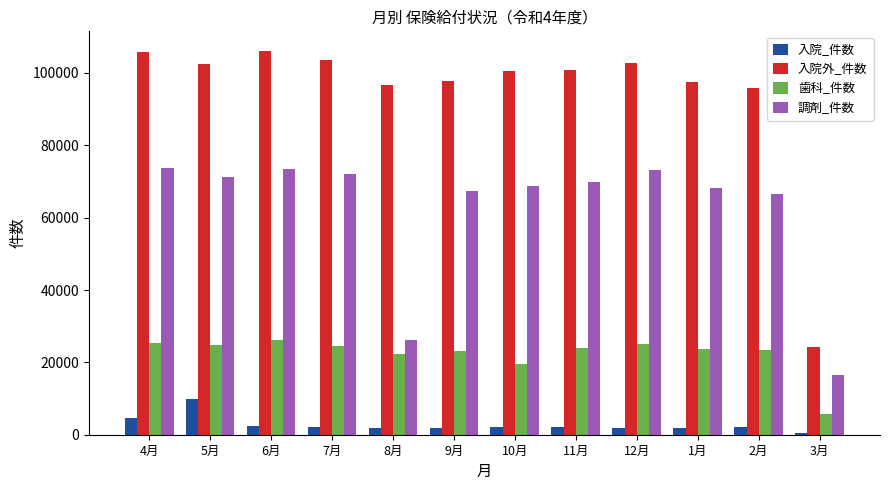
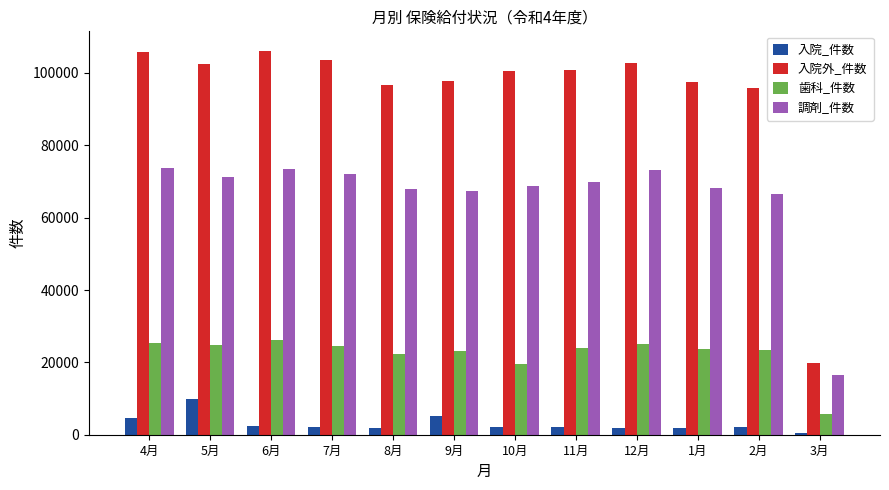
  {
    "入院_件数": {
      "4月": 5000,
      "5月": 10000,
      "6月": 2000,
      "7月": 2000,
      "8月": 2000,
-     "9月": 2000,
+     "9月": 5000,
      "10月": 2000,
      "11月": 2000,
      "12月": 2000,
      "1月": 2000,
      "2月": 2000
    },
    "入院外_件数": {
      "4月": 106000,
      "5月": 102000,
      "6月": 106000,
      "7月": 103000,
      "8月": 97000,
      "9月": 98000,
      "10月": 101000,
      "11月": 101000,
      "12月": 103000,
      "1月": 98000,
      "2月": 96000,
-     "3月": 24000
+     "3月": 20000
    },
    "歯科_件数": {
      "4月": 25000,
      "5月": 25000,
      "6月": 26000,
      "7月": 24000,
      "8月": 22000,
      "9月": 23000,
      "10月": 20000,
      "11月": 24000,
      "12月": 25000,
      "1月": 24000,
      "2月": 23000,
      "3月": 6000
    },
    "調剤_件数": {
      "4月": 74000,
      "5月": 71000,
      "6月": 73000,
      "7月": 72000,
-     "8月": 26000,
+     "8月": 68000,
      "9月": 67000,
      "10月": 69000,
      "11月": 70000,
      "12月": 73000,
      "1月": 68000,
      "2月": 67000,
      "3月": 17000
    }
  }
